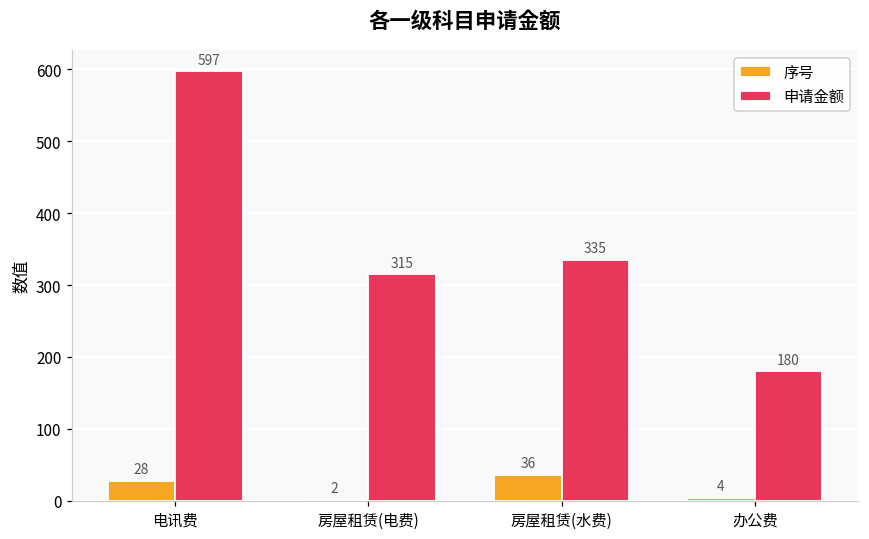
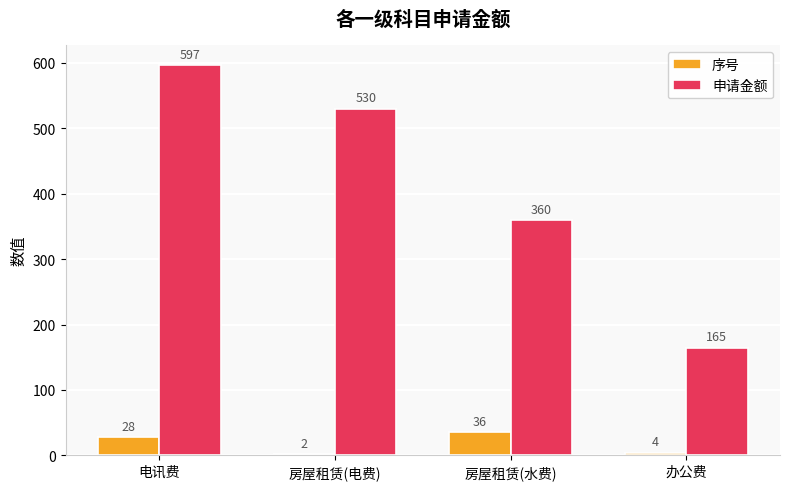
  {
    "序号": {
      "电讯费": 28,
      "房屋租赁(电费)": 2,
      "房屋租赁(水费)": 36,
      "办公费": 4
    },
    "申请金额": {
      "电讯费": 597,
-     "房屋租赁(电费)": 315,
-     "房屋租赁(水费)": 335,
-     "办公费": 180
+     "房屋租赁(电费)": 530,
+     "房屋租赁(水费)": 360,
+     "办公费": 165
    }
  }
